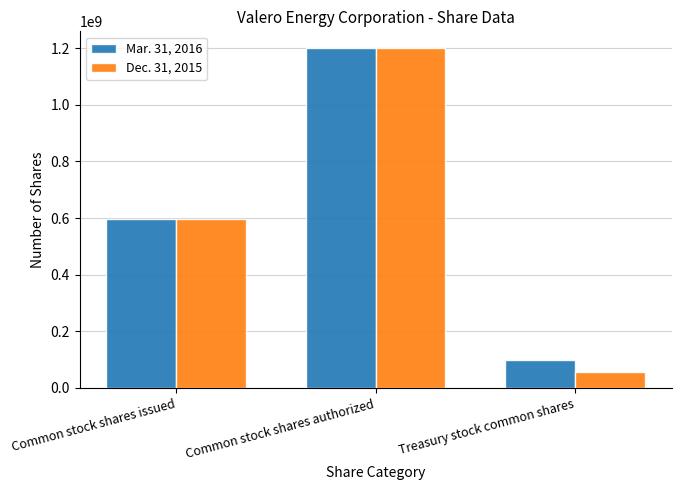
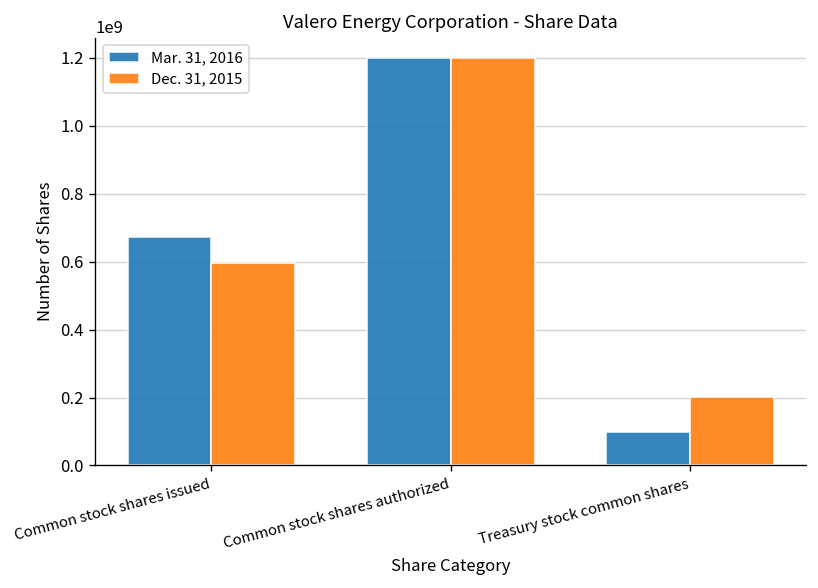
  {
    "Mar. 31, 2016": {
-     "Common stock shares issued": 600000000,
+     "Common stock shares issued": 670000000,
      "Common stock shares authorized": 1200000000,
      "Treasury stock common shares": 100000000
    },
    "Dec. 31, 2015": {
      "Common stock shares issued": 600000000,
      "Common stock shares authorized": 1200000000,
-     "Treasury stock common shares": 60000000
+     "Treasury stock common shares": 200000000
    }
  }
